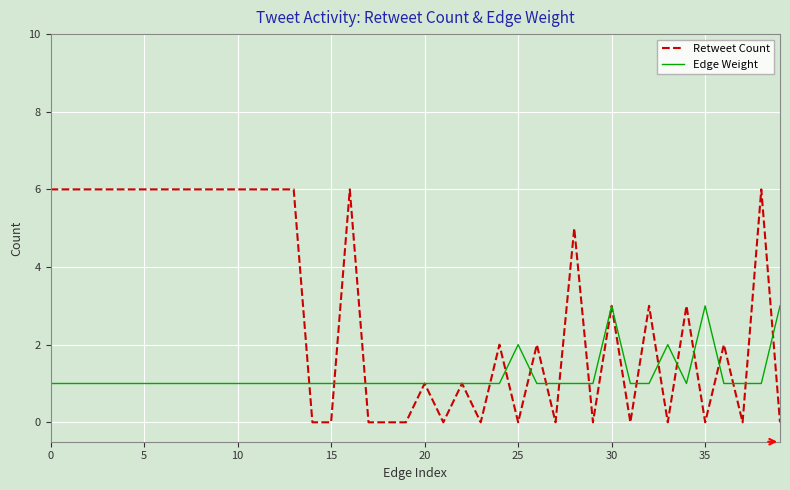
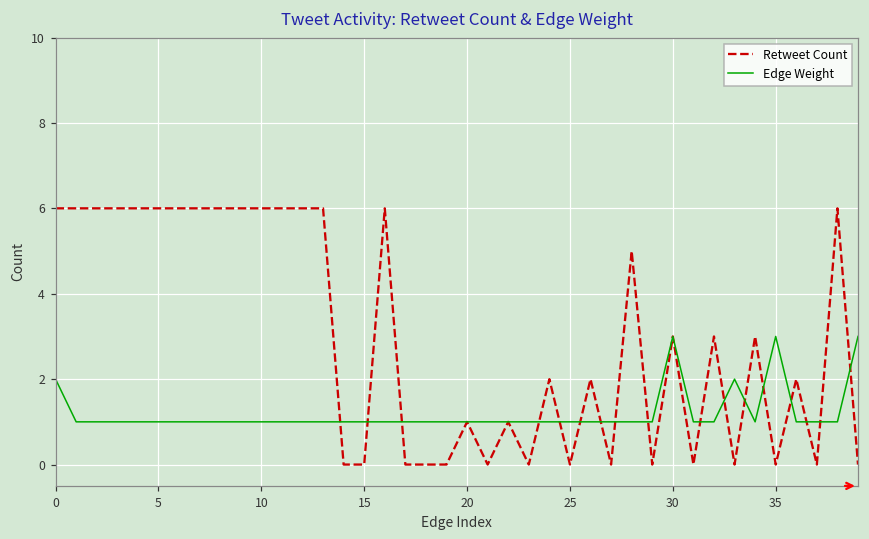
  {
    "Retweet Count": {
      "0": 6,
      "5": 6,
      "10": 6,
      "15": 0,
      "25": 0,
      "35": 0
    },
    "Edge Weight": {
-     "0": 1,
+     "0": 2,
      "5": 1,
      "10": 1,
      "15": 1,
-     "25": 2,
+     "25": 1,
      "35": 3
    }
  }
